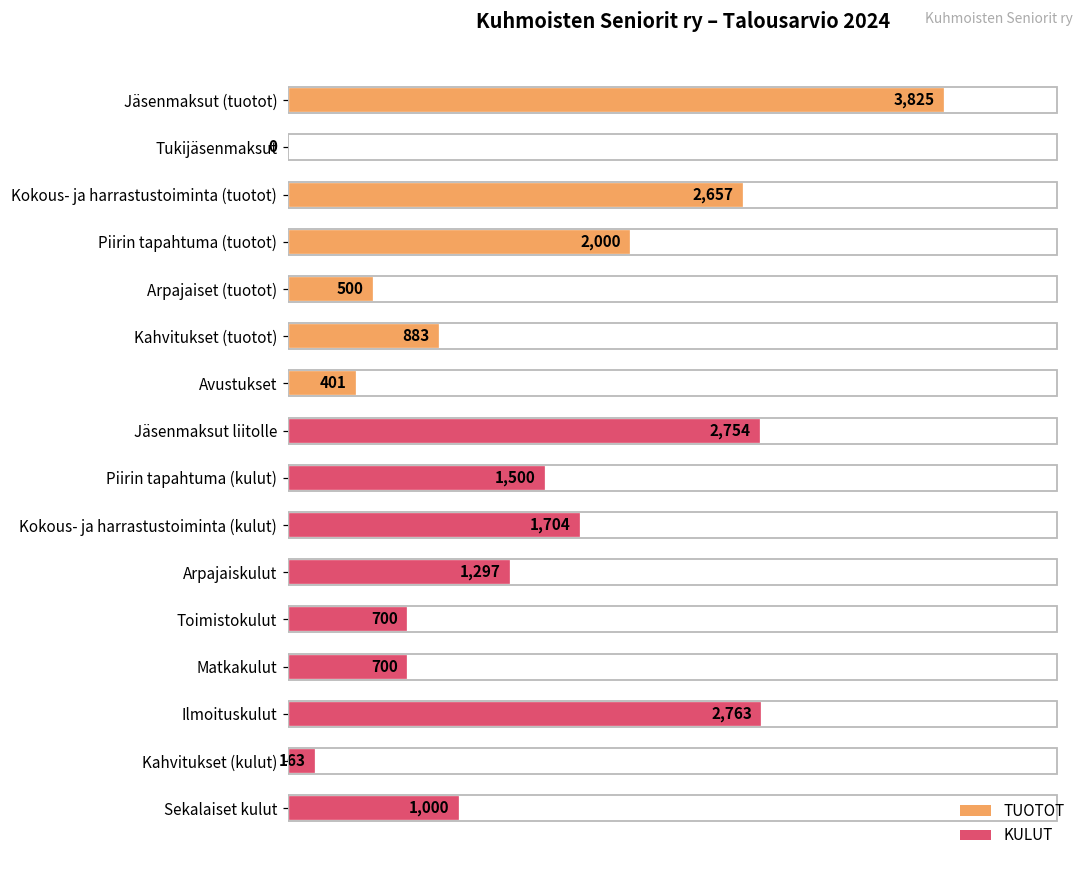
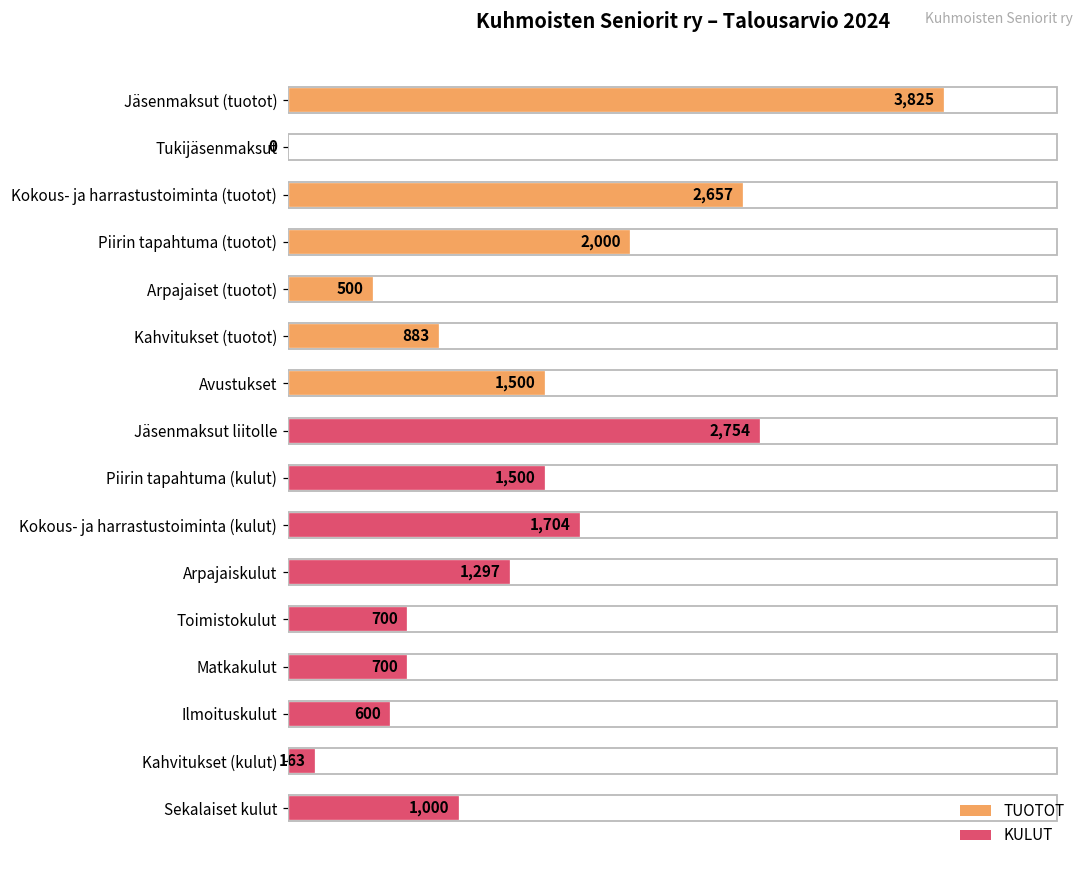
  {
    "Jäsenmaksut (tuotot)": "3,825",
    "Tukijäsenmaksut": "0",
    "Kokous- ja harrastustoiminta (tuotot)": "2,657",
    "Piirin tapahtuma (tuotot)": "2,000",
    "Arpajaiset (tuotot)": "500",
    "Kahvitukset (tuotot)": "883",
-   "Avustukset": "401",
+   "Avustukset": "1,500",
    "Jäsenmaksut liitolle": "2,754",
    "Piirin tapahtuma (kulut)": "1,500",
    "Kokous- ja harrastustoiminta (kulut)": "1,704",
    "Arpajaiskulut": "1,297",
    "Toimistokulut": "700",
    "Matkakulut": "700",
-   "Ilmoituskulut": "2,763",
+   "Ilmoituskulut": "600",
    "Kahvitukset (kulut)": "163",
    "Sekalaiset kulut": "1,000"
  }
